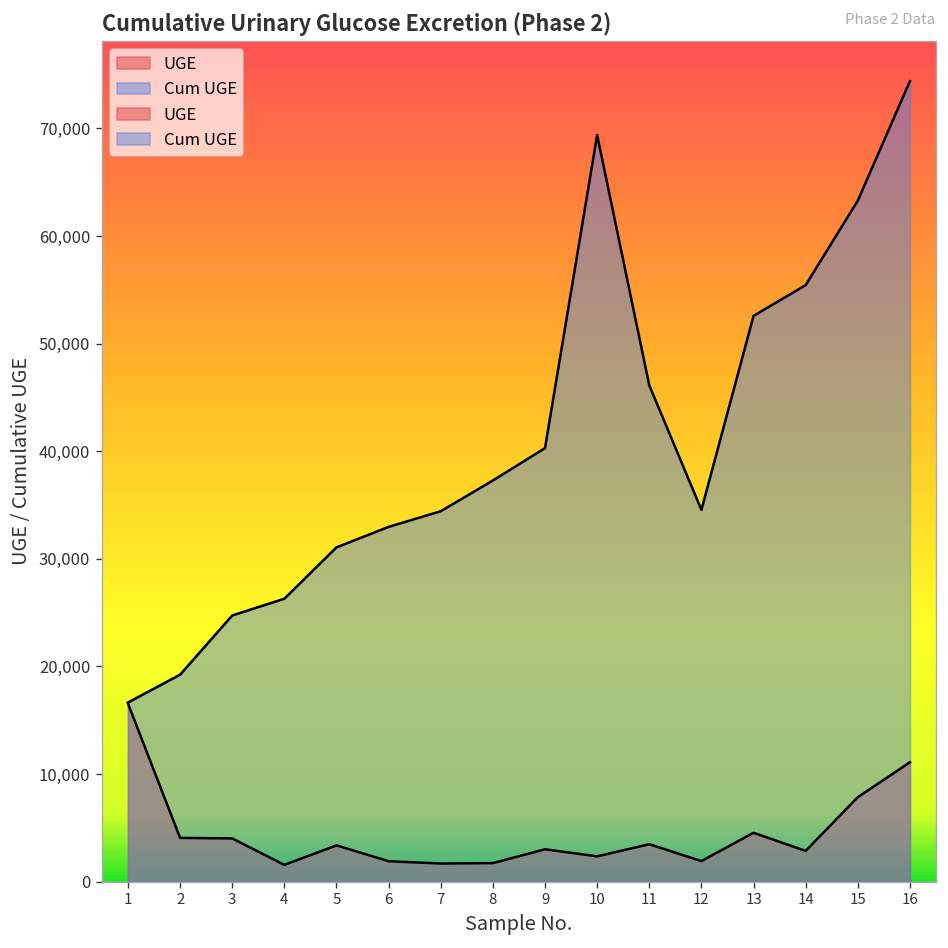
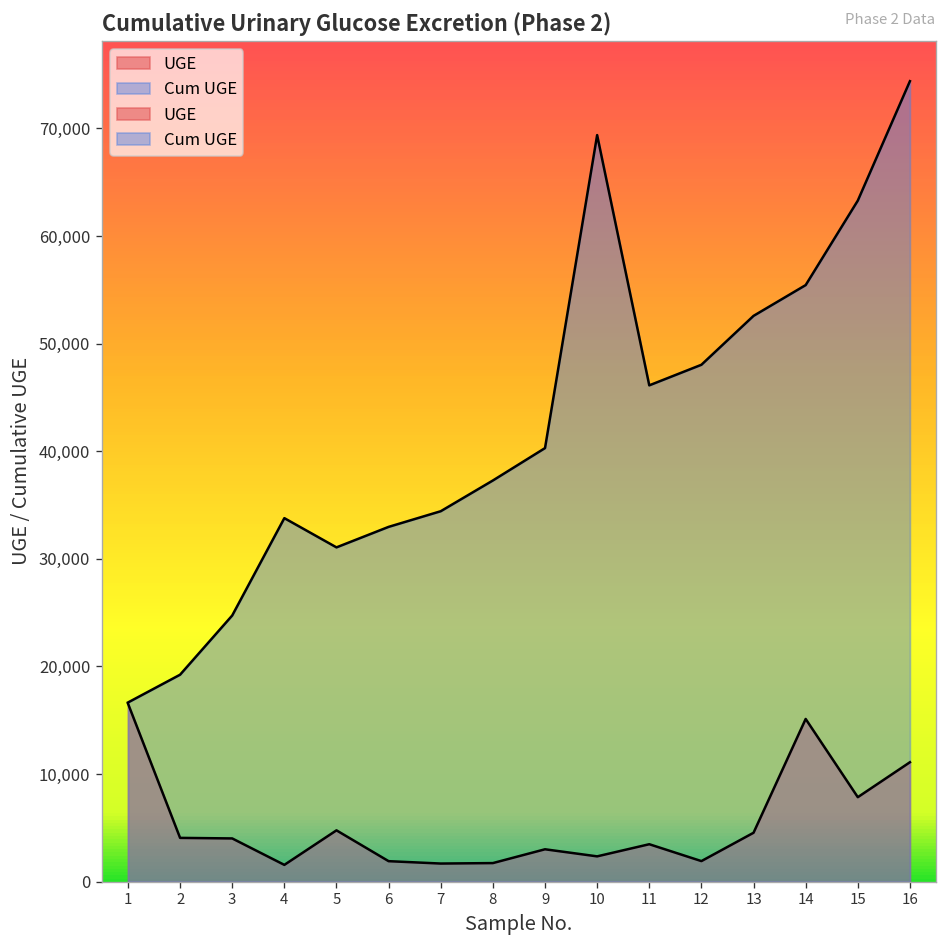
  {
    "UGE": {
      "2": "4,000",
      "3": "4,000",
      "4": "2,000",
-     "5": "3,000",
+     "5": "5,000",
      "6": "2,000",
      "7": "2,000",
      "8": "2,000",
      "9": "3,000",
      "10": "2,000",
      "11": "3,000",
      "12": "2,000",
      "13": "5,000",
-     "14": "3,000",
+     "14": "15,000",
      "15": "8,000",
      "16": "11,000"
    },
    "Cum UGE": {
      "2": "19,000",
      "3": "25,000",
-     "4": "26,000",
+     "4": "34,000",
      "5": "31,000",
      "6": "33,000",
      "7": "34,000",
      "8": "37,000",
      "9": "40,000",
      "10": "69,000",
      "11": "46,000",
-     "12": "35,000",
+     "12": "48,000",
      "13": "53,000",
      "14": "55,000",
      "15": "63,000",
      "16": "74,000"
    }
  }
